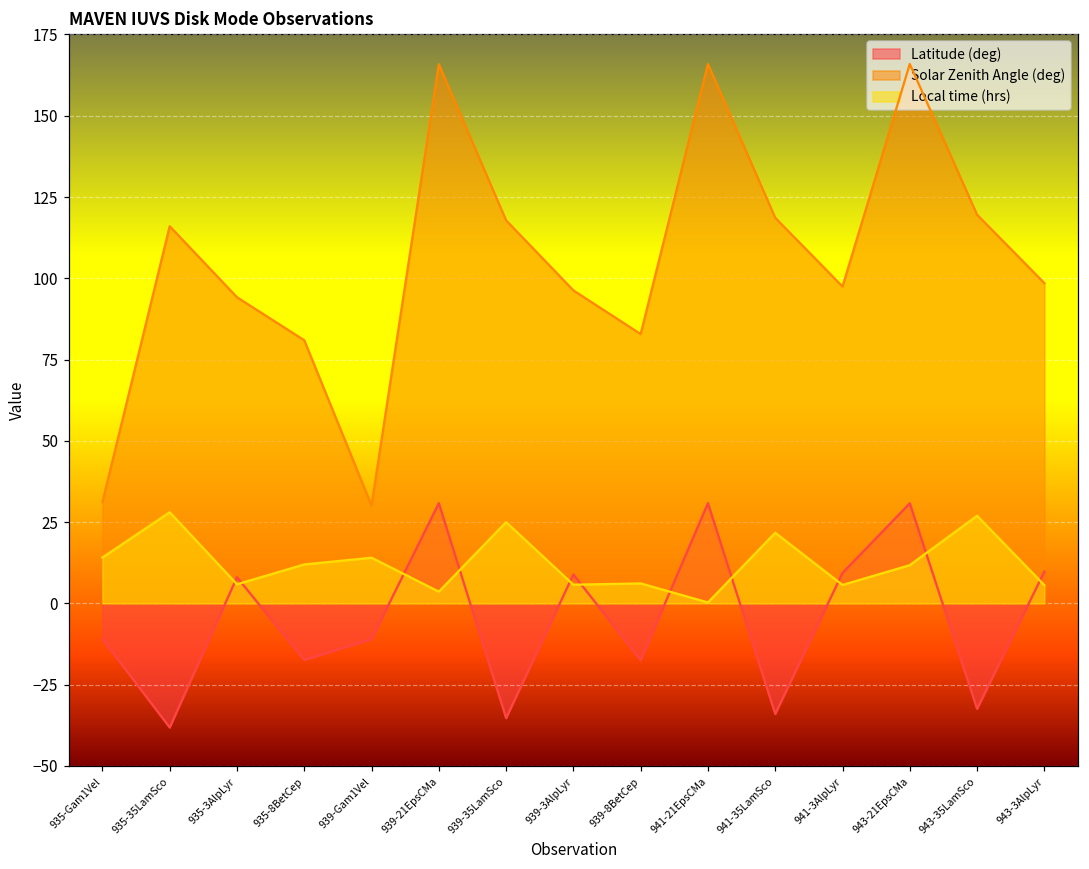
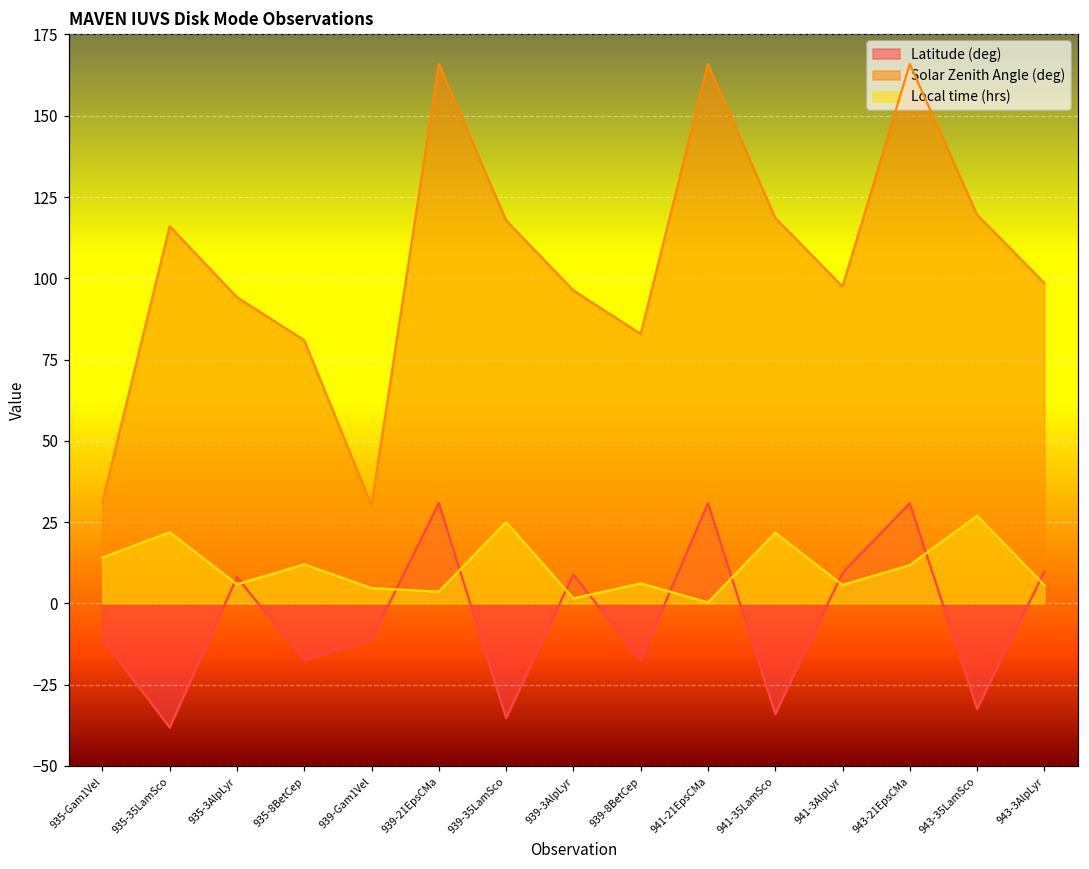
  {
    "Solar Zenith Angle (deg)": {
      "935-Gam1Vel": 31,
      "935-35LamSco": 116,
      "935-3AlpLyr": 94,
      "935-8BetCep": 81,
      "939-Gam1Vel": 30,
      "939-21EpsCMa": 166,
      "939-35LamSco": 118,
      "939-3AlpLyr": 96,
      "939-8BetCep": 83,
      "941-21EpsCMa": 166,
      "941-35LamSco": 119,
      "941-3AlpLyr": 97,
      "943-35LamSco": 120,
      "943-3AlpLyr": 99
    },
    "Local time (hrs)": {
      "935-Gam1Vel": 14,
-     "935-35LamSco": 28,
+     "935-35LamSco": 22,
      "935-3AlpLyr": 6,
      "935-8BetCep": 12,
-     "939-Gam1Vel": 14,
+     "939-Gam1Vel": 5,
      "939-21EpsCMa": 4,
      "939-35LamSco": 25,
-     "939-3AlpLyr": 6,
+     "939-3AlpLyr": 2,
      "939-8BetCep": 6,
      "941-21EpsCMa": 0,
      "941-35LamSco": 22,
      "941-3AlpLyr": 6,
      "943-21EpsCMa": 12,
      "943-35LamSco": 27,
      "943-3AlpLyr": 6
    }
  }
